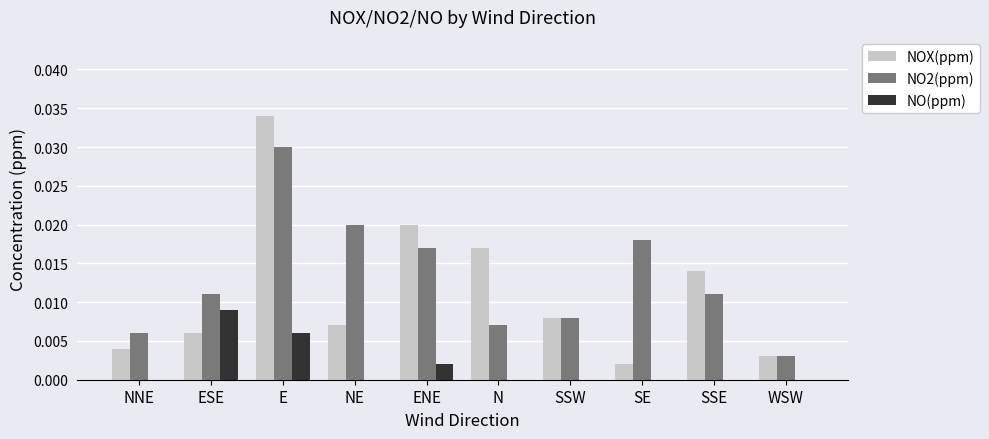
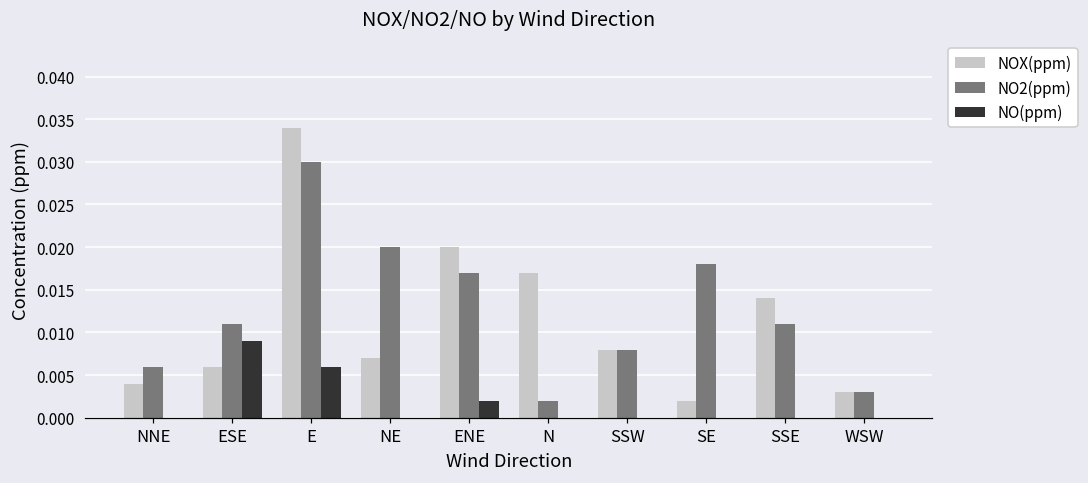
  {
    "NOX(ppm)": {
      "NNE": 0.004,
      "ESE": 0.006,
      "E": 0.034,
      "NE": 0.007,
      "ENE": 0.020,
      "N": 0.017,
      "SSW": 0.008,
      "SE": 0.002,
      "SSE": 0.014,
      "WSW": 0.003
    },
    "NO2(ppm)": {
      "NNE": 0.006,
      "ESE": 0.011,
      "E": 0.030,
      "NE": 0.020,
      "ENE": 0.017,
-     "N": 0.007,
+     "N": 0.002,
      "SSW": 0.008,
      "SE": 0.018,
      "SSE": 0.011,
      "WSW": 0.003
    },
    "NO(ppm)": {
      "NNE": 0.000,
      "ESE": 0.009,
      "E": 0.006,
      "NE": 0.000,
      "ENE": 0.002,
      "N": 0.000,
      "SSW": 0.000,
      "SE": 0.000,
      "SSE": 0.000,
      "WSW": 0.000
    }
  }
